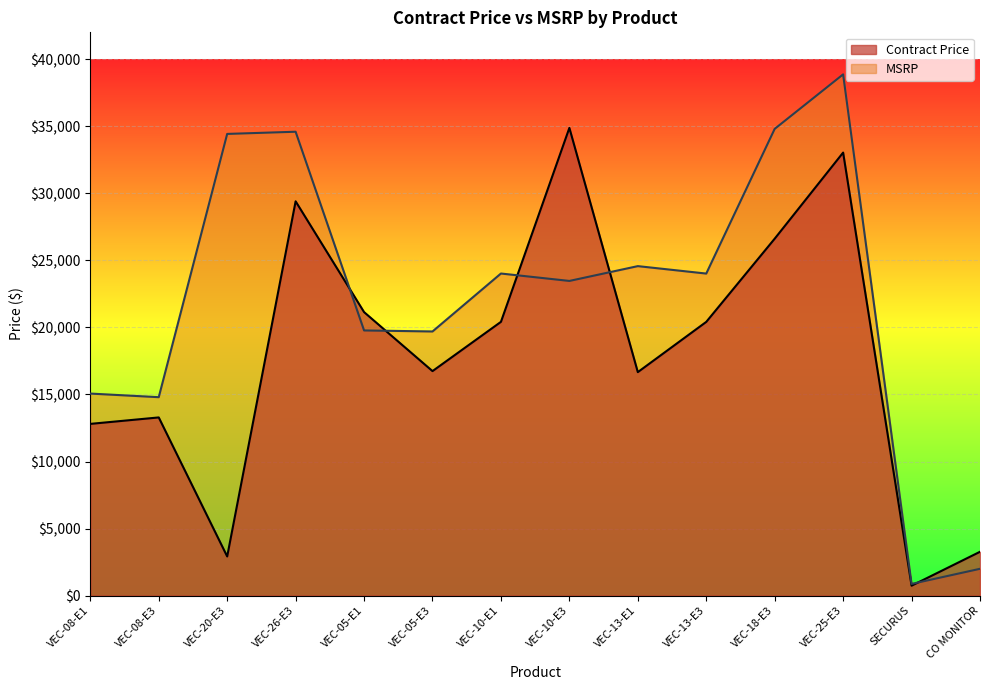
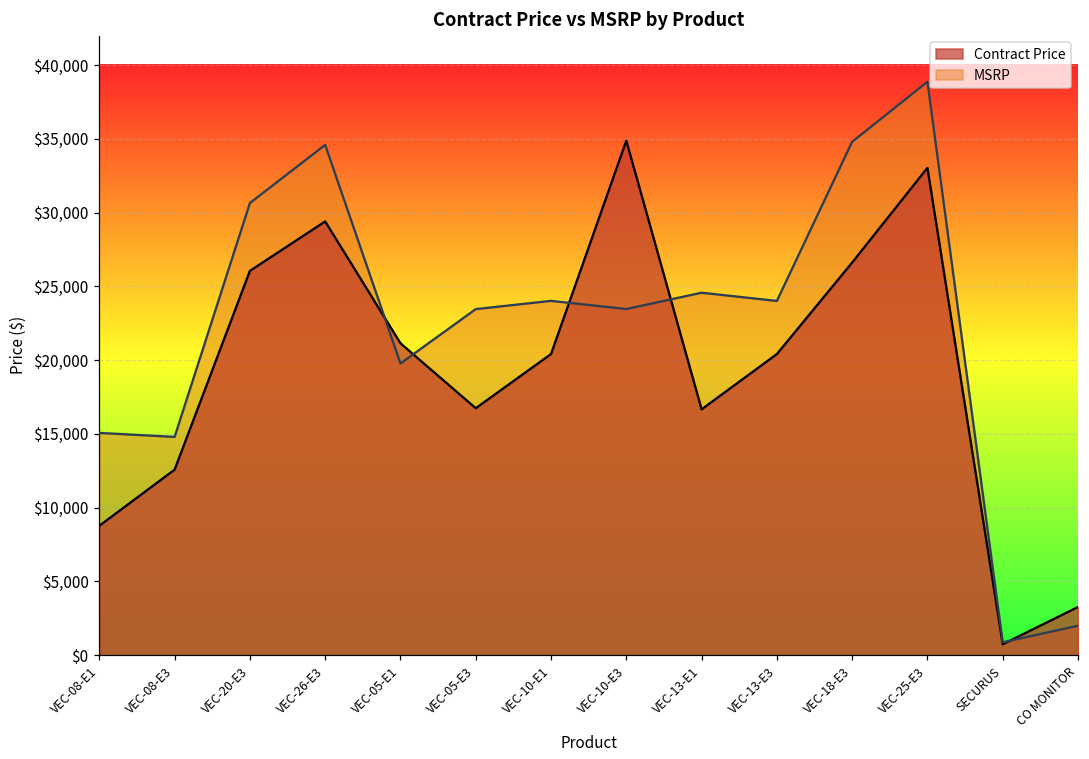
  {
    "Contract Price": {
-     "VEC-08-E1": "$12,800",
-     "VEC-08-E3": "$13,300",
-     "VEC-20-E3": "$2,900",
+     "VEC-08-E1": "$8,800",
+     "VEC-08-E3": "$12,600",
+     "VEC-20-E3": "$26,100",
      "VEC-26-E3": "$29,400",
      "VEC-05-E1": "$21,100",
      "VEC-05-E3": "$16,700",
      "VEC-10-E1": "$20,400",
      "VEC-10-E3": "$34,900",
      "VEC-13-E1": "$16,700",
      "VEC-13-E3": "$20,400",
      "VEC-18-E3": "$26,600",
      "VEC-25-E3": "$33,000",
      "CO MONITOR": "$3,300"
    },
    "MSRP": {
      "VEC-08-E1": "$15,100",
      "VEC-08-E3": "$14,800",
-     "VEC-20-E3": "$34,400",
+     "VEC-20-E3": "$30,600",
      "VEC-26-E3": "$34,600",
      "VEC-05-E1": "$19,800",
-     "VEC-05-E3": "$19,700",
+     "VEC-05-E3": "$23,500",
      "VEC-10-E1": "$24,000",
      "VEC-10-E3": "$23,500",
      "VEC-13-E1": "$24,600",
      "VEC-13-E3": "$24,000",
      "VEC-18-E3": "$34,800",
      "VEC-25-E3": "$38,900",
      "CO MONITOR": "$2,000"
    }
  }
